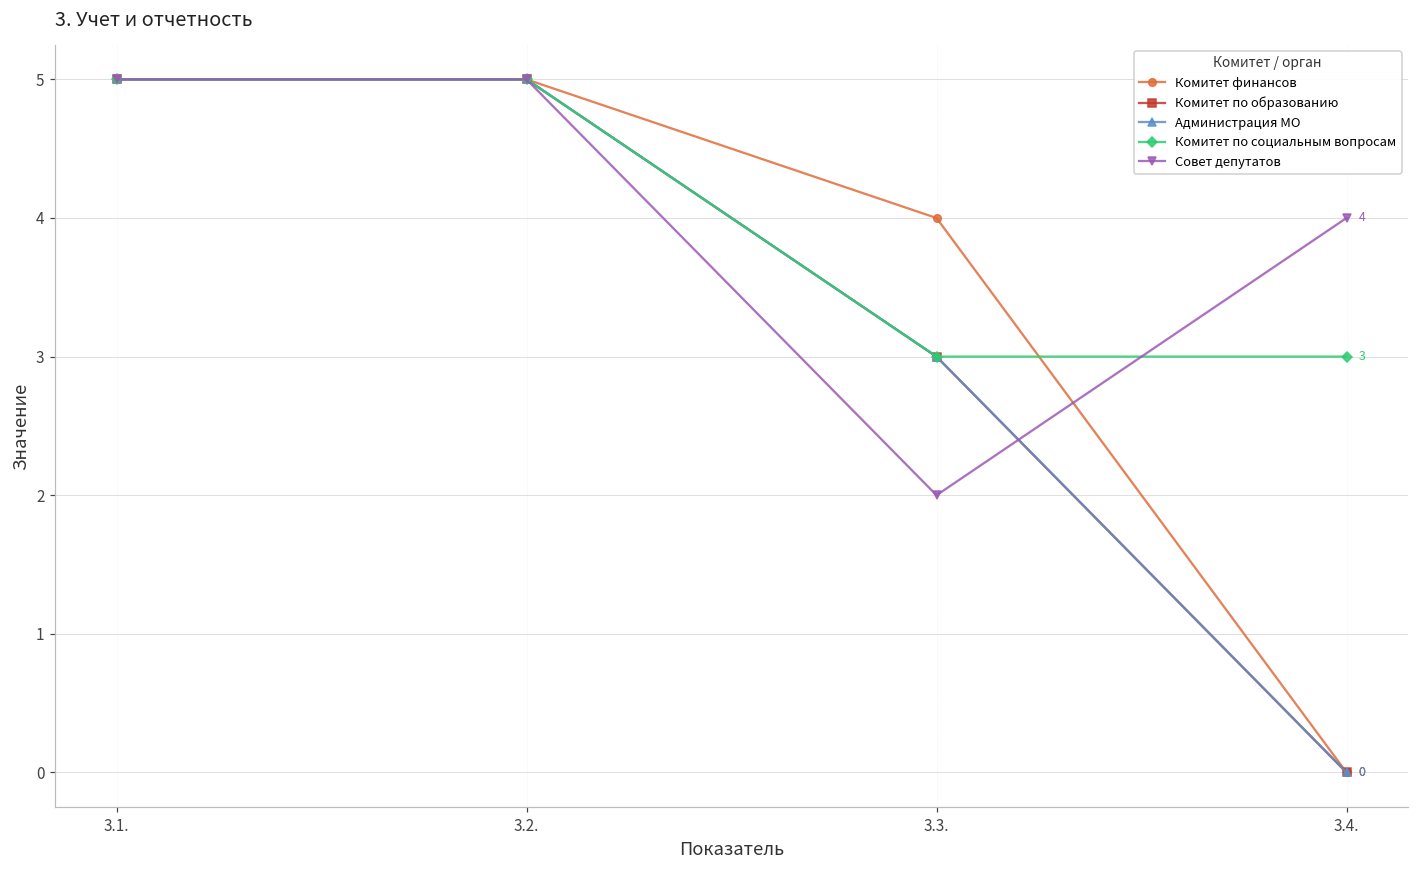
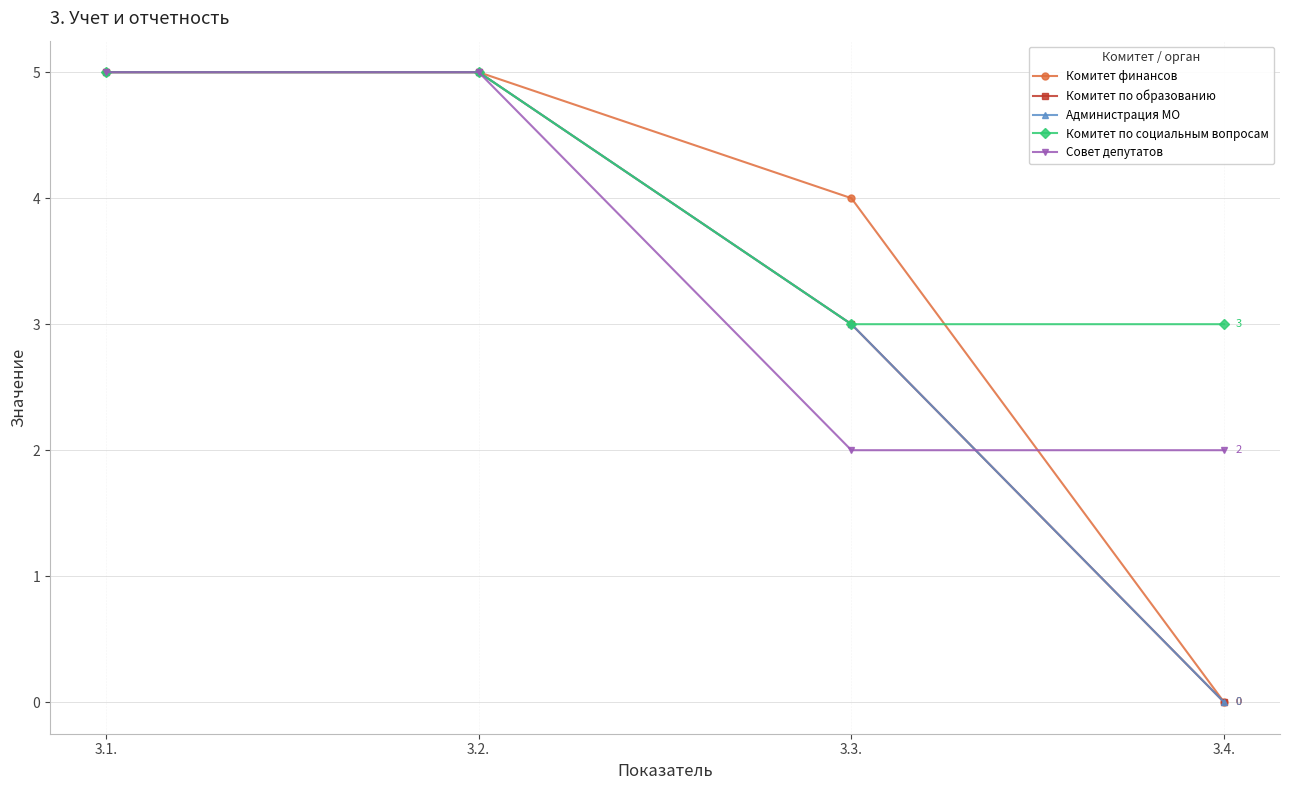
  {
    "Комитет финансов": {
      "3.3.": 4.00
    },
    "Комитет по социальным вопросам": {
      "3.4.": 3
    },
    "Совет депутатов": {
-     "3.4.": 4
+     "3.4.": 2
    }
  }
